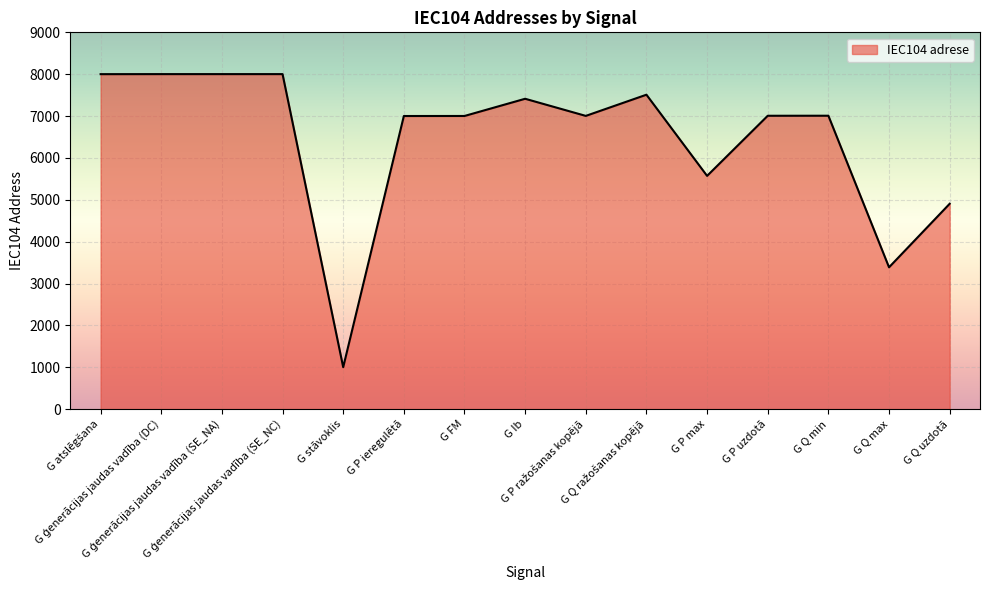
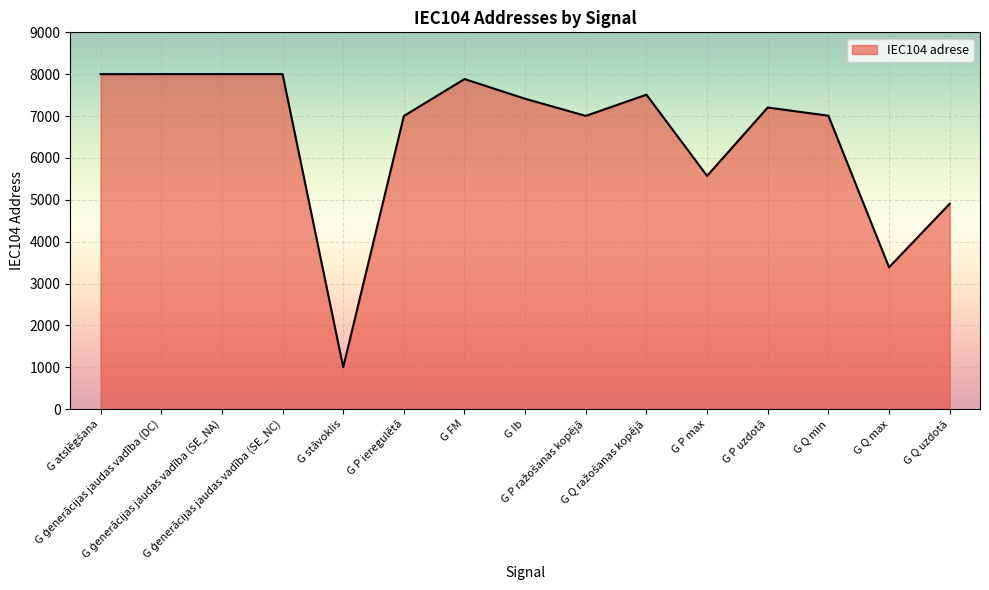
  {
    "G atslēgšana": 8000,
    "G ģenerācijas jaudas vadība (DC)": 8000,
    "G ģenerācijas jaudas vadība (SE_NA)": 8000,
    "G ģenerācijas jaudas vadība (SE_NC)": 8000,
    "G stāvoklis": 1000,
    "G P ieregulētā": 7000,
-   "G FM": 7000,
+   "G FM": 7900,
    "G Ib": 7400,
    "G P ražošanas kopējā": 7000,
    "G Q ražošanas kopējā": 7500,
    "G P max": 5600,
-   "G P uzdotā": 7000,
+   "G P uzdotā": 7200,
    "G Q min": 7000,
    "G Q max": 3400,
    "G Q uzdotā": 4900
  }
